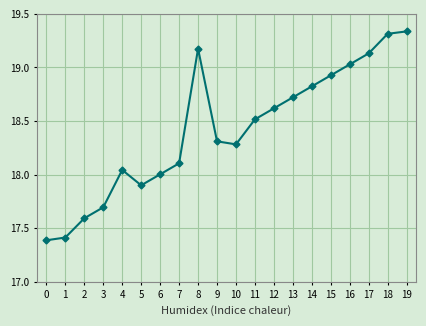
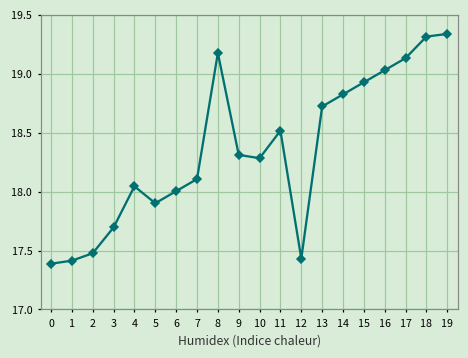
  {
    "0": 17.39,
    "1": 17.41,
-   "2": 17.59,
+   "2": 17.48,
    "3": 17.70,
    "4": 18.04,
    "5": 17.90,
    "6": 18.00,
    "7": 18.11,
    "8": 19.18,
    "9": 18.31,
    "10": 18.28,
    "11": 18.52,
-   "12": 18.62,
+   "12": 17.43,
    "13": 18.72,
    "14": 18.82,
    "15": 18.93,
    "16": 19.03,
    "17": 19.13,
    "18": 19.31,
    "19": 19.34
  }
